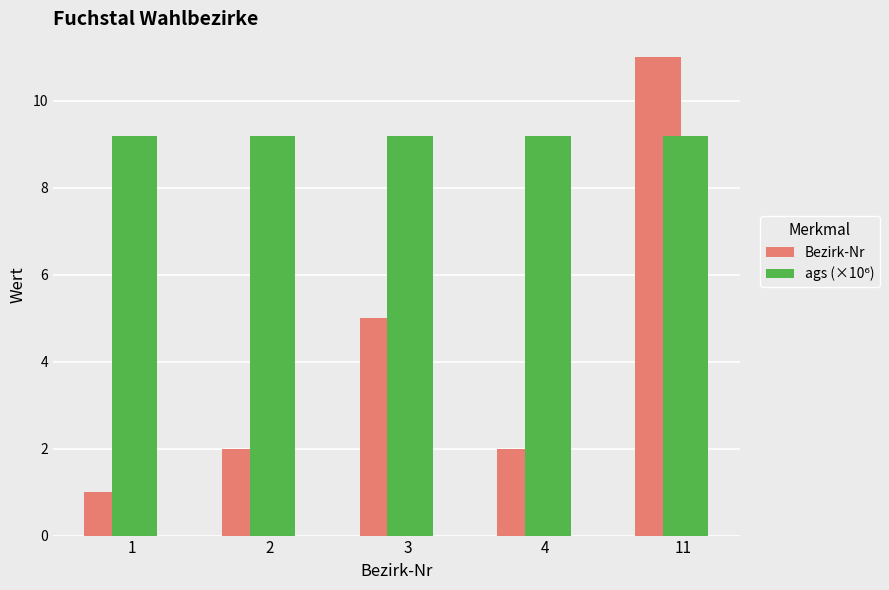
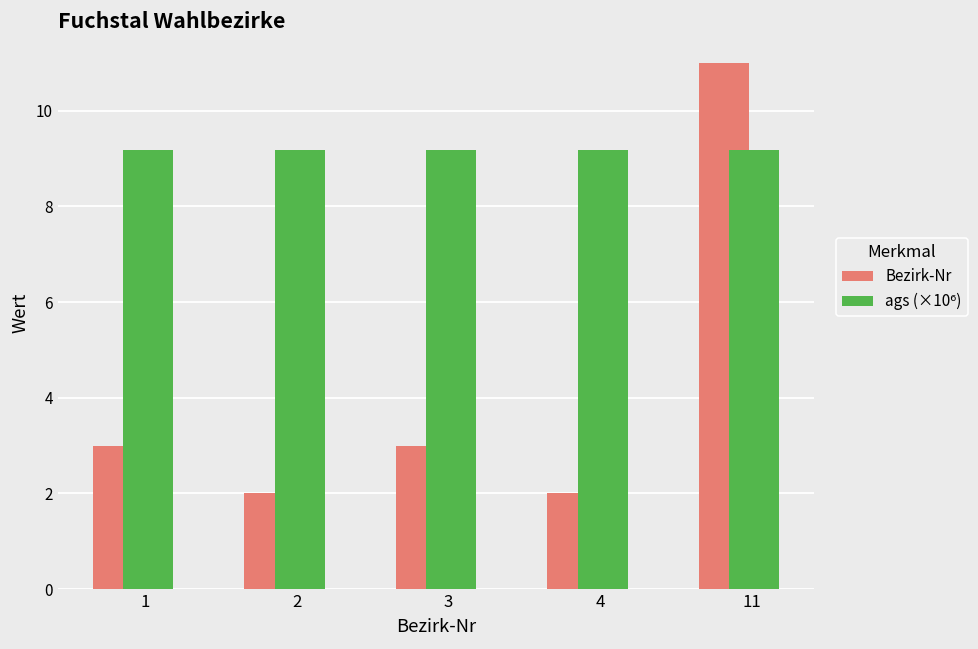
  {
    "Bezirk-Nr": {
-     "1": 1,
+     "1": 3,
      "2": 2,
-     "3": 5,
+     "3": 3,
      "4": 2,
      "11": 11
    },
    "ags (×10⁶)": {
      "1": 9.2,
      "2": 9.2,
      "3": 9.2,
      "4": 9.2,
      "11": 9.2
    }
  }
